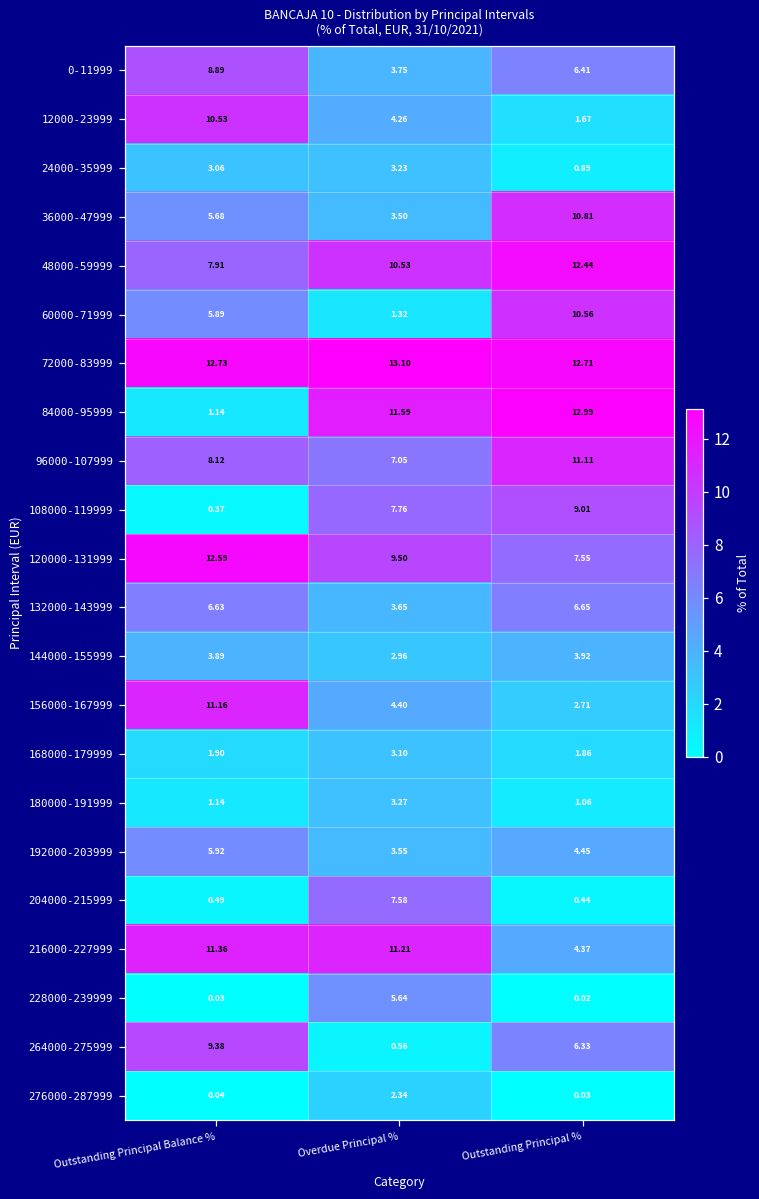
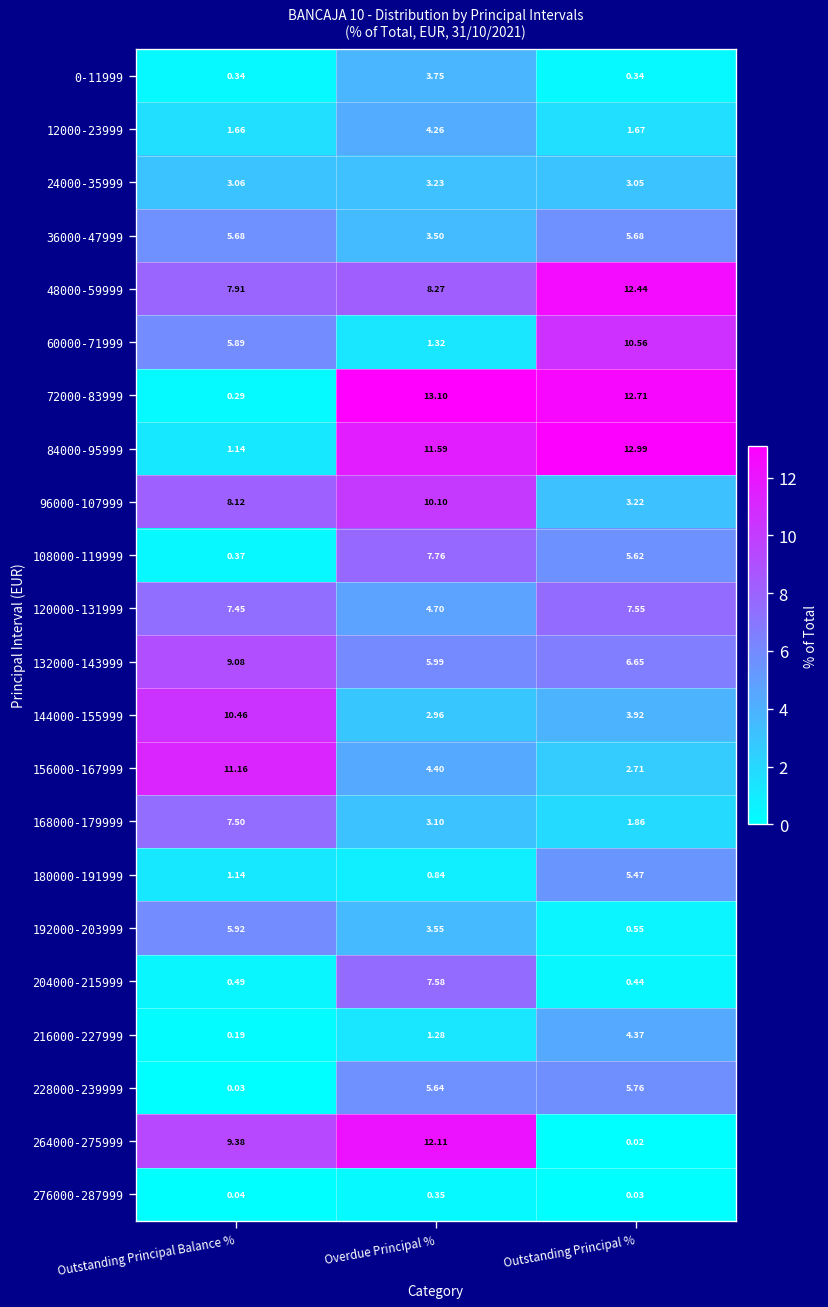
  {
    "0-11999": {
-     "Outstanding Principal Balance %": 8.89,
+     "Outstanding Principal Balance %": 0.34,
      "Overdue Principal %": 3.75,
-     "Outstanding Principal %": 6.41
+     "Outstanding Principal %": 0.34
    },
    "12000-23999": {
-     "Outstanding Principal Balance %": 10.53,
+     "Outstanding Principal Balance %": 1.66,
      "Overdue Principal %": 4.26,
      "Outstanding Principal %": 1.67
    },
    "24000-35999": {
      "Outstanding Principal Balance %": 3.06,
      "Overdue Principal %": 3.23,
-     "Outstanding Principal %": 0.89
+     "Outstanding Principal %": 3.05
    },
    "36000-47999": {
      "Outstanding Principal Balance %": 5.68,
      "Overdue Principal %": 3.50,
-     "Outstanding Principal %": 10.81
+     "Outstanding Principal %": 5.68
    },
    "48000-59999": {
      "Outstanding Principal Balance %": 7.91,
-     "Overdue Principal %": 10.53,
+     "Overdue Principal %": 8.27,
      "Outstanding Principal %": 12.44
    },
    "60000-71999": {
      "Outstanding Principal Balance %": 5.89,
      "Overdue Principal %": 1.32,
      "Outstanding Principal %": 10.56
    },
    "72000-83999": {
-     "Outstanding Principal Balance %": 12.73,
+     "Outstanding Principal Balance %": 0.29,
      "Overdue Principal %": 13.10,
      "Outstanding Principal %": 12.71
    },
    "84000-95999": {
      "Outstanding Principal Balance %": 1.14,
      "Overdue Principal %": 11.59,
      "Outstanding Principal %": 12.99
    },
    "96000-107999": {
      "Outstanding Principal Balance %": 8.12,
-     "Overdue Principal %": 7.05,
-     "Outstanding Principal %": 11.11
+     "Overdue Principal %": 10.10,
+     "Outstanding Principal %": 3.22
    },
    "108000-119999": {
      "Outstanding Principal Balance %": 0.37,
      "Overdue Principal %": 7.76,
-     "Outstanding Principal %": 9.01
+     "Outstanding Principal %": 5.62
    },
    "120000-131999": {
-     "Outstanding Principal Balance %": 12.59,
-     "Overdue Principal %": 9.50,
+     "Outstanding Principal Balance %": 7.45,
+     "Overdue Principal %": 4.70,
      "Outstanding Principal %": 7.55
    },
    "132000-143999": {
-     "Outstanding Principal Balance %": 6.63,
-     "Overdue Principal %": 3.65,
+     "Outstanding Principal Balance %": 9.08,
+     "Overdue Principal %": 5.99,
      "Outstanding Principal %": 6.65
    },
    "144000-155999": {
-     "Outstanding Principal Balance %": 3.89,
+     "Outstanding Principal Balance %": 10.46,
      "Overdue Principal %": 2.96,
      "Outstanding Principal %": 3.92
    },
    "156000-167999": {
      "Outstanding Principal Balance %": 11.16,
      "Overdue Principal %": 4.40,
      "Outstanding Principal %": 2.71
    },
    "168000-179999": {
-     "Outstanding Principal Balance %": 1.90,
+     "Outstanding Principal Balance %": 7.50,
      "Overdue Principal %": 3.10,
      "Outstanding Principal %": 1.86
    },
    "180000-191999": {
      "Outstanding Principal Balance %": 1.14,
-     "Overdue Principal %": 3.27,
-     "Outstanding Principal %": 1.06
+     "Overdue Principal %": 0.84,
+     "Outstanding Principal %": 5.47
    },
    "192000-203999": {
      "Outstanding Principal Balance %": 5.92,
      "Overdue Principal %": 3.55,
-     "Outstanding Principal %": 4.45
+     "Outstanding Principal %": 0.55
    },
    "204000-215999": {
      "Outstanding Principal Balance %": 0.49,
      "Overdue Principal %": 7.58,
      "Outstanding Principal %": 0.44
    },
    "216000-227999": {
-     "Outstanding Principal Balance %": 11.36,
-     "Overdue Principal %": 11.21,
+     "Outstanding Principal Balance %": 0.19,
+     "Overdue Principal %": 1.28,
      "Outstanding Principal %": 4.37
    },
    "228000-239999": {
      "Outstanding Principal Balance %": 0.03,
      "Overdue Principal %": 5.64,
-     "Outstanding Principal %": 0.02
+     "Outstanding Principal %": 5.76
    },
    "264000-275999": {
      "Outstanding Principal Balance %": 9.38,
-     "Overdue Principal %": 0.56,
-     "Outstanding Principal %": 6.33
+     "Overdue Principal %": 12.11,
+     "Outstanding Principal %": 0.02
    },
    "276000-287999": {
      "Outstanding Principal Balance %": 0.04,
-     "Overdue Principal %": 2.34,
+     "Overdue Principal %": 0.35,
      "Outstanding Principal %": 0.03
    }
  }
